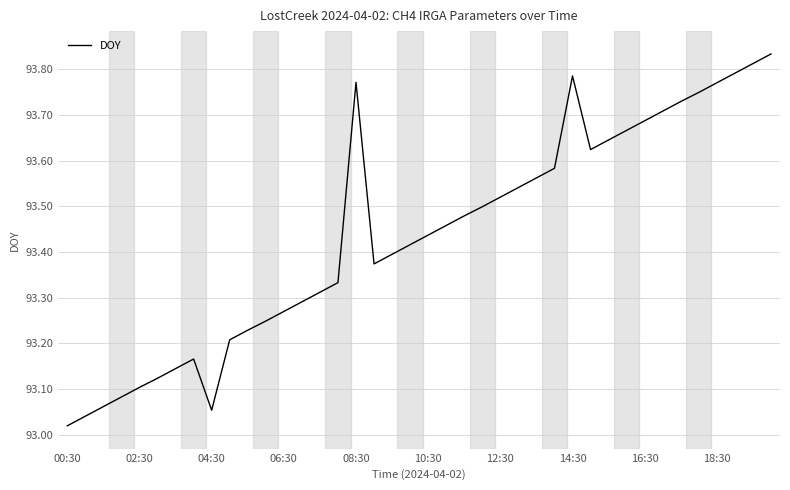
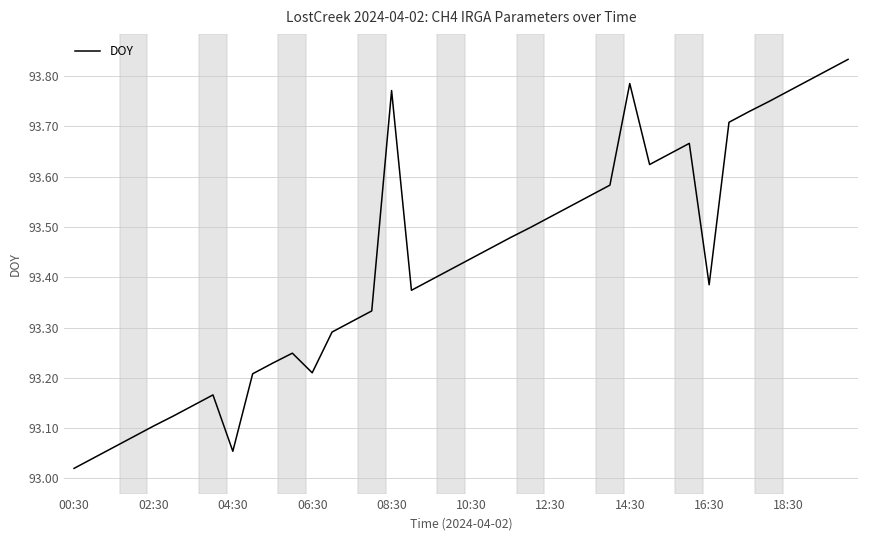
  {
    "00:30": 93.02,
    "02:30": 93.10,
    "04:30": 93.05,
-   "06:30": 93.27,
+   "06:30": 93.21,
    "08:30": 93.77,
    "10:30": 93.44,
    "12:30": 93.52,
    "14:30": 93.79,
-   "16:30": 93.69,
+   "16:30": 93.39,
    "18:30": 93.77
  }
